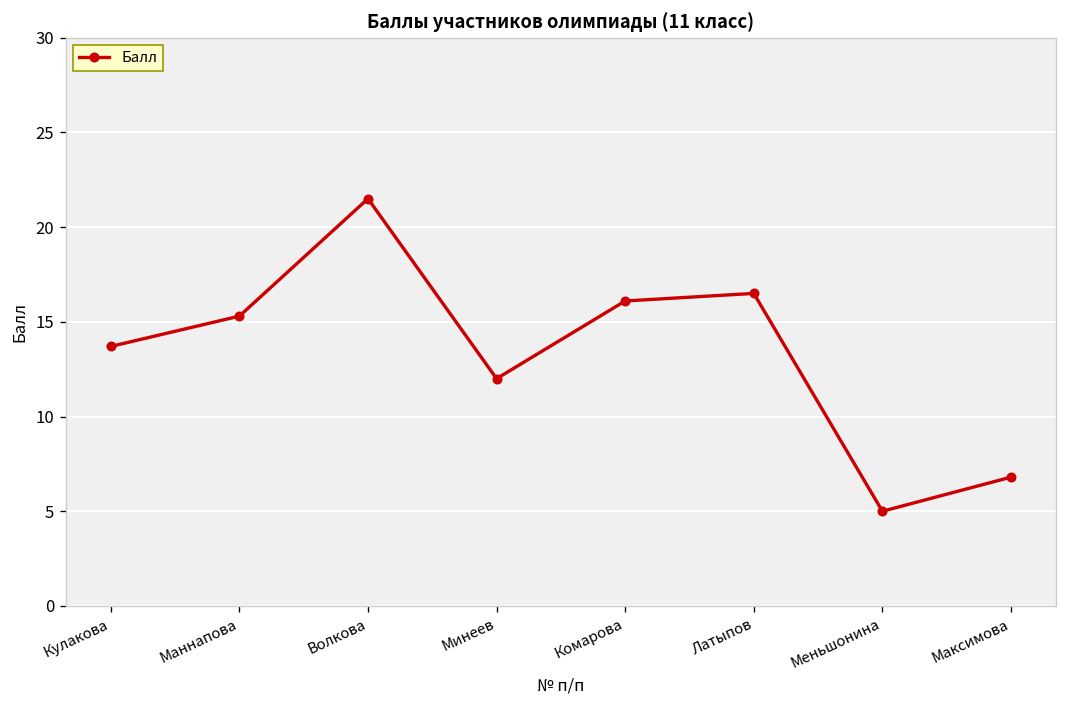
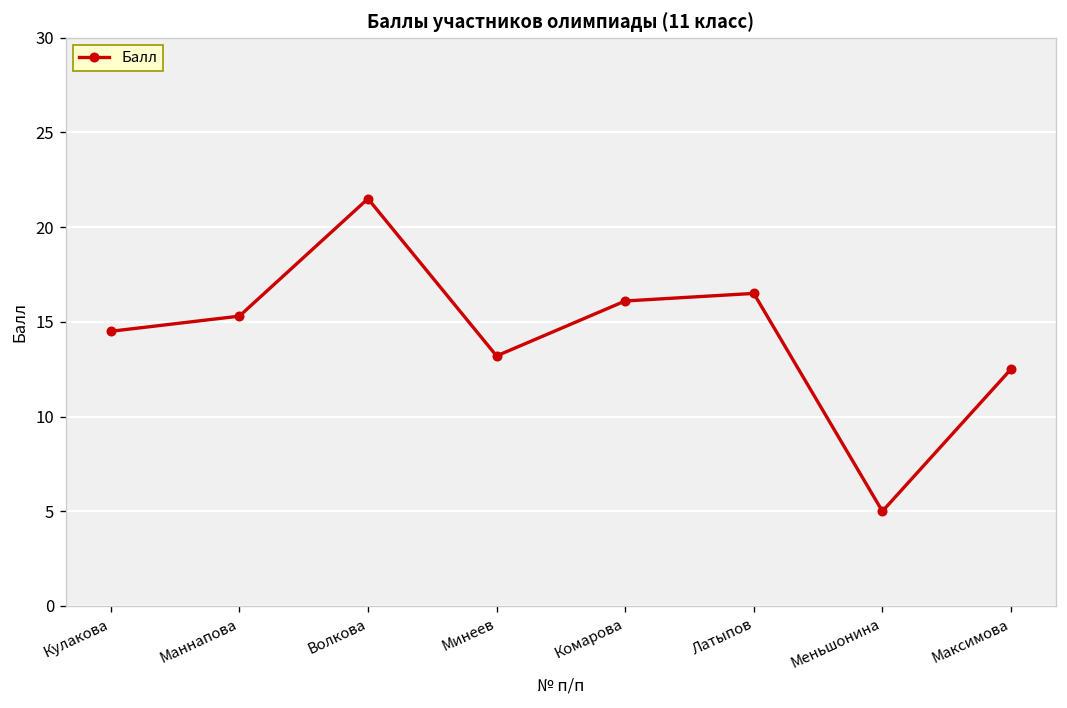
  {
-   "Кулакова": 13.7,
+   "Кулакова": 14.5,
    "Маннапова": 15.3,
    "Волкова": 21.5,
-   "Минеев": 12.0,
+   "Минеев": 13.2,
    "Комарова": 16.1,
    "Латыпов": 16.5,
    "Меньшонина": 5.0,
-   "Максимова": 6.8
+   "Максимова": 12.5
  }
